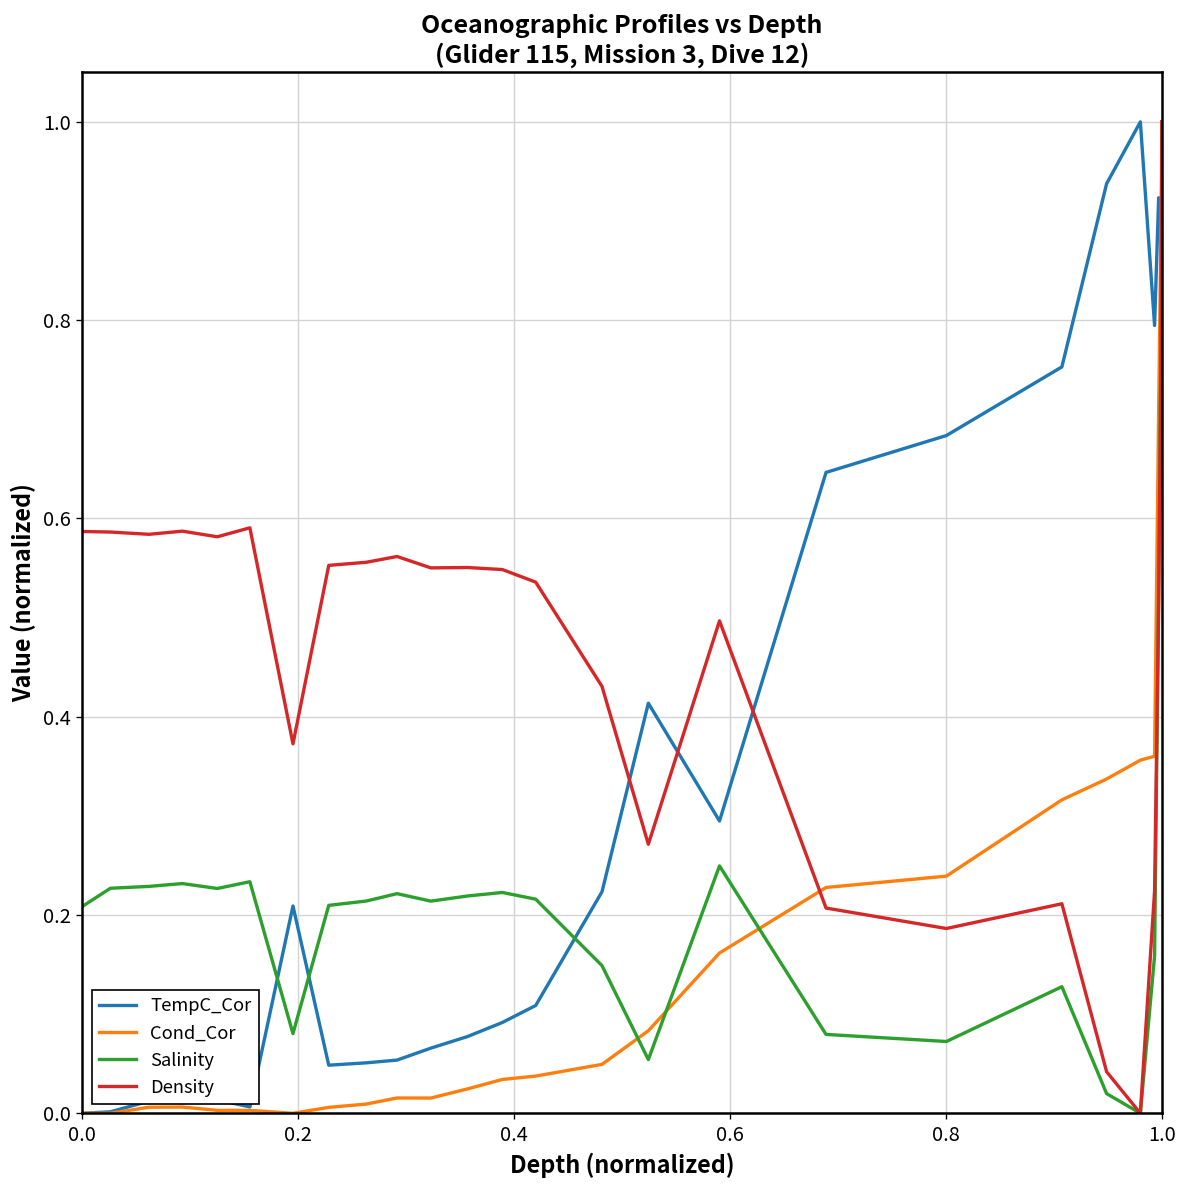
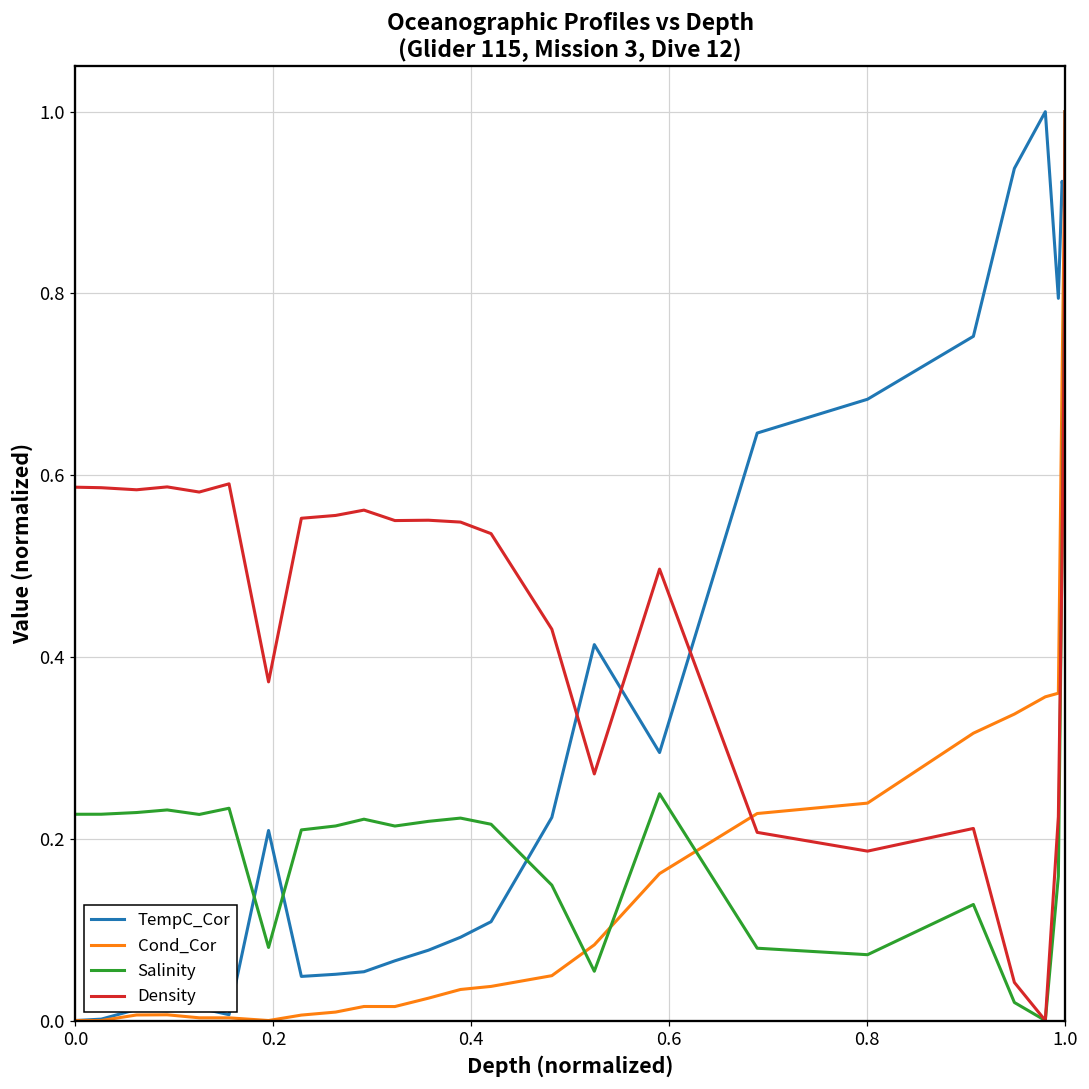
  {
    "TempC_Cor": {
      "1.0": 0.80
    },
    "Salinity": {
-     "0.0": 0.21
+     "0.0": 0.23
    },
    "Density": {
      "0.0": 0.59
    }
  }
